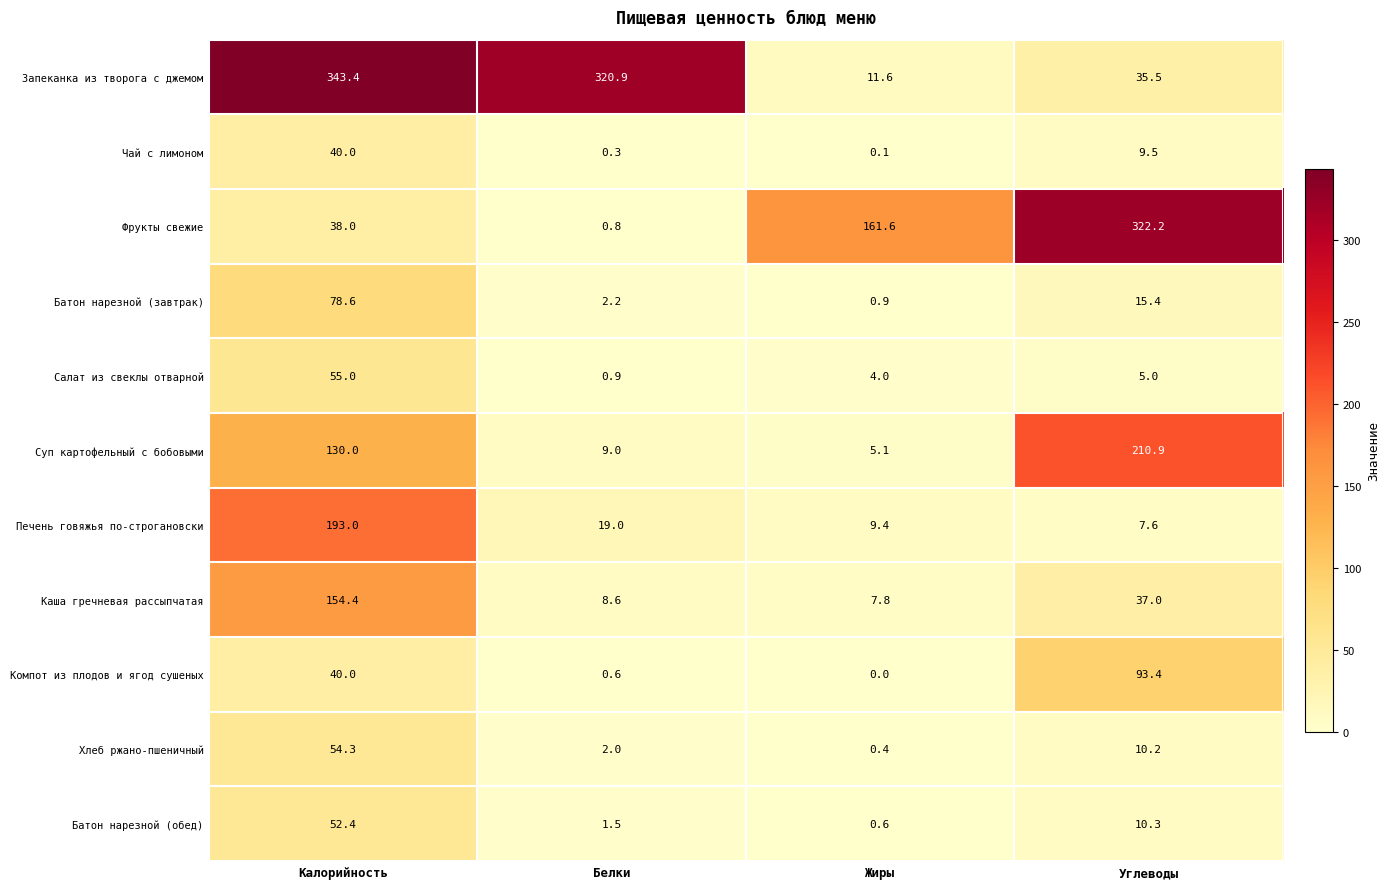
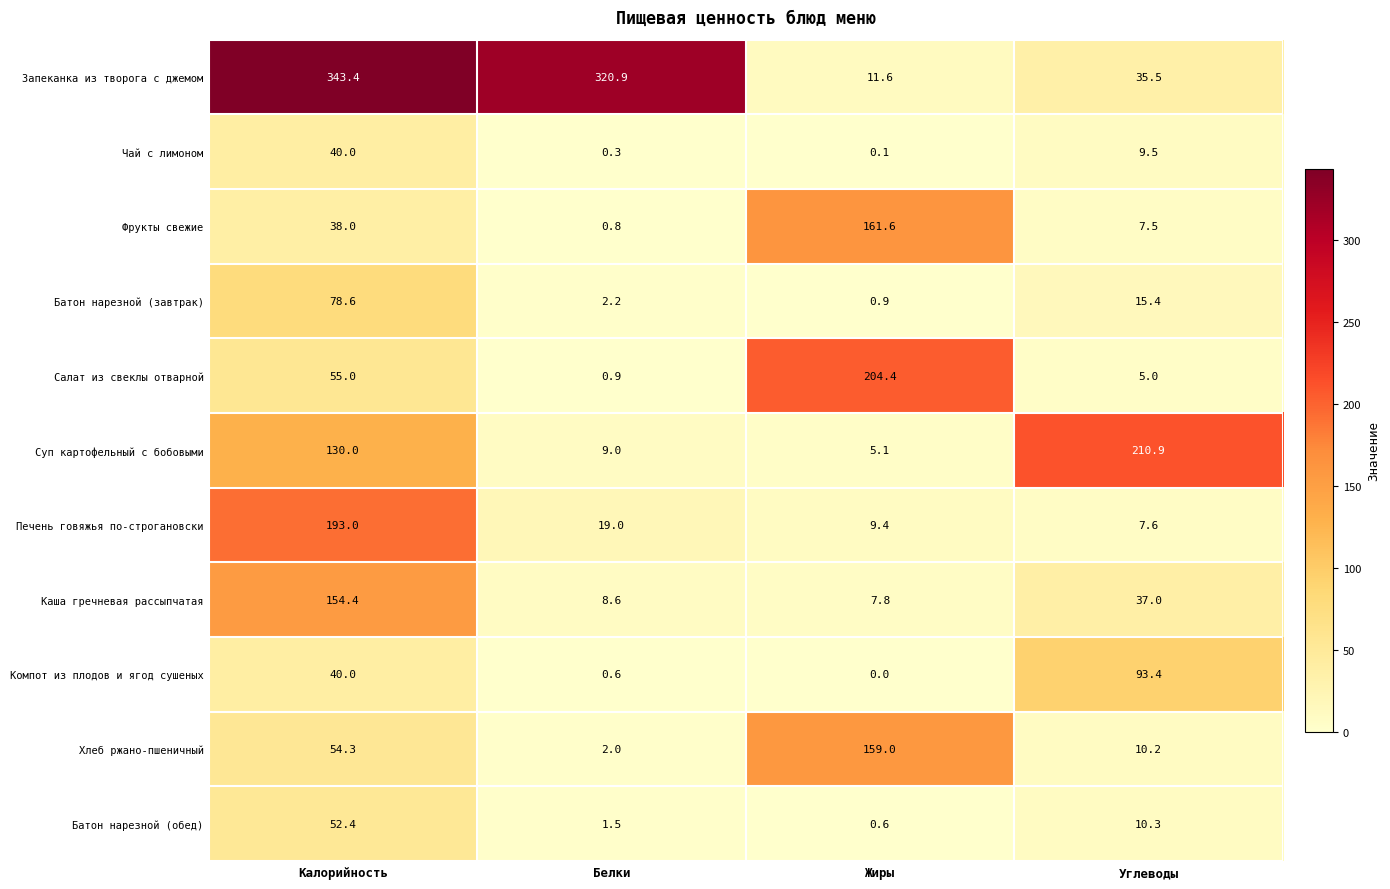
  {
    "Запеканка из творога с джемом": {
      "Калорийность": 343.4,
      "Белки": 320.9,
      "Жиры": 11.6,
      "Углеводы": 35.5
    },
    "Чай с лимоном": {
      "Калорийность": 40.0,
      "Белки": 0.3,
      "Жиры": 0.1,
      "Углеводы": 9.5
    },
    "Фрукты свежие": {
      "Калорийность": 38.0,
      "Белки": 0.8,
      "Жиры": 161.6,
-     "Углеводы": 322.2
+     "Углеводы": 7.5
    },
    "Батон нарезной (завтрак)": {
      "Калорийность": 78.6,
      "Белки": 2.2,
      "Жиры": 0.9,
      "Углеводы": 15.4
    },
    "Салат из свеклы отварной": {
      "Калорийность": 55.0,
      "Белки": 0.9,
-     "Жиры": 4.0,
+     "Жиры": 204.4,
      "Углеводы": 5.0
    },
    "Суп картофельный с бобовыми": {
      "Калорийность": 130.0,
      "Белки": 9.0,
      "Жиры": 5.1,
      "Углеводы": 210.9
    },
    "Печень говяжья по-строгановски": {
      "Калорийность": 193.0,
      "Белки": 19.0,
      "Жиры": 9.4,
      "Углеводы": 7.6
    },
    "Каша гречневая рассыпчатая": {
      "Калорийность": 154.4,
      "Белки": 8.6,
      "Жиры": 7.8,
      "Углеводы": 37.0
    },
    "Компот из плодов и ягод сушеных": {
      "Калорийность": 40.0,
      "Белки": 0.6,
      "Жиры": 0.0,
      "Углеводы": 93.4
    },
    "Хлеб ржано-пшеничный": {
      "Калорийность": 54.3,
      "Белки": 2.0,
-     "Жиры": 0.4,
+     "Жиры": 159.0,
      "Углеводы": 10.2
    },
    "Батон нарезной (обед)": {
      "Калорийность": 52.4,
      "Белки": 1.5,
      "Жиры": 0.6,
      "Углеводы": 10.3
    }
  }
